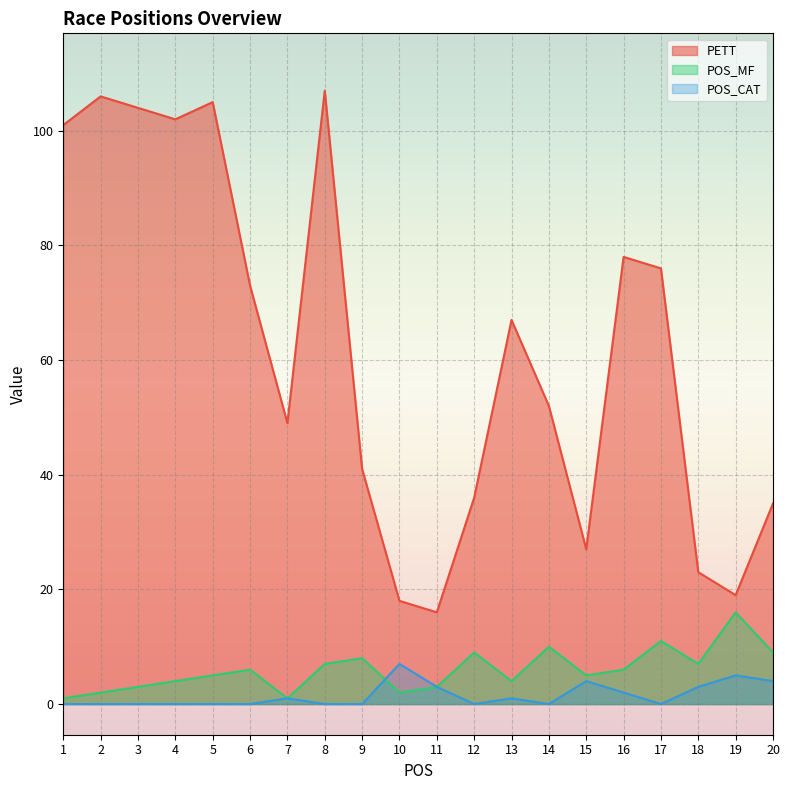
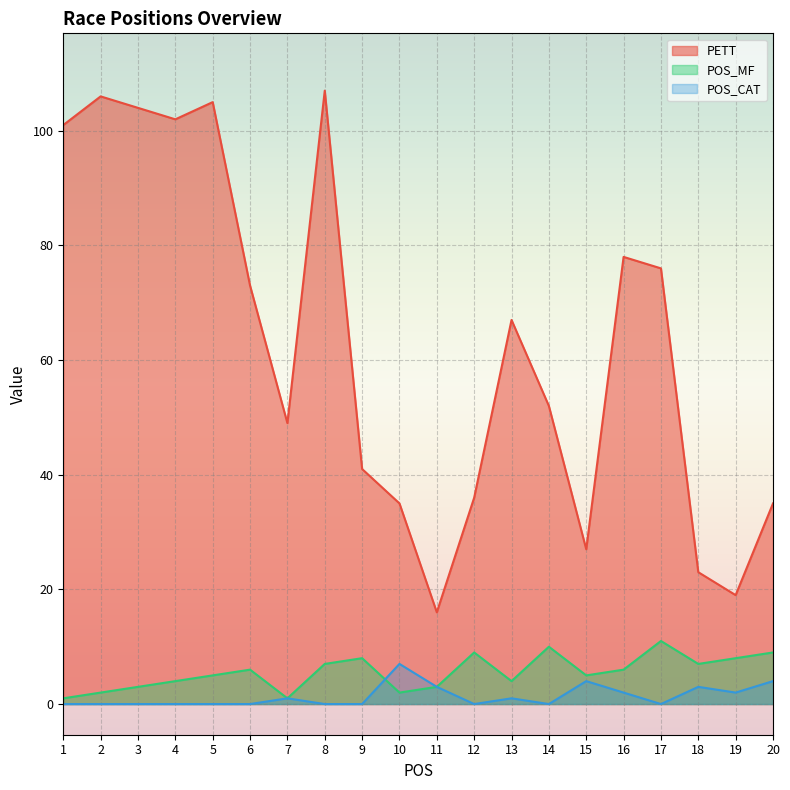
  {
    "PETT": {
      "1": 101,
      "2": 106,
      "3": 104,
      "4": 102,
      "5": 105,
      "6": 73,
      "7": 49,
      "8": 107,
      "9": 41,
-     "10": 18,
+     "10": 35,
      "11": 16,
      "12": 36,
      "13": 67,
      "14": 52,
      "15": 27,
      "16": 78,
      "17": 76,
      "18": 23,
      "19": 19,
      "20": 35
    },
    "POS_MF": {
      "1": 1,
      "2": 2,
      "3": 3,
      "4": 4,
      "5": 5,
      "6": 6,
      "8": 7,
      "9": 8,
      "10": 2,
      "12": 9,
      "13": 4,
      "14": 10,
      "15": 5,
      "16": 6,
      "17": 11,
      "18": 7,
-     "19": 16,
+     "19": 8,
      "20": 9
    },
    "POS_CAT": {
      "1": 0,
      "2": 0,
      "3": 0,
      "4": 0,
      "5": 0,
      "6": 0,
      "8": 0,
      "9": 0,
      "10": 7,
      "12": 0,
      "13": 1,
      "14": 0,
      "15": 4,
      "16": 2,
      "17": 0,
      "18": 3,
-     "19": 5,
+     "19": 2,
      "20": 4
    }
  }
